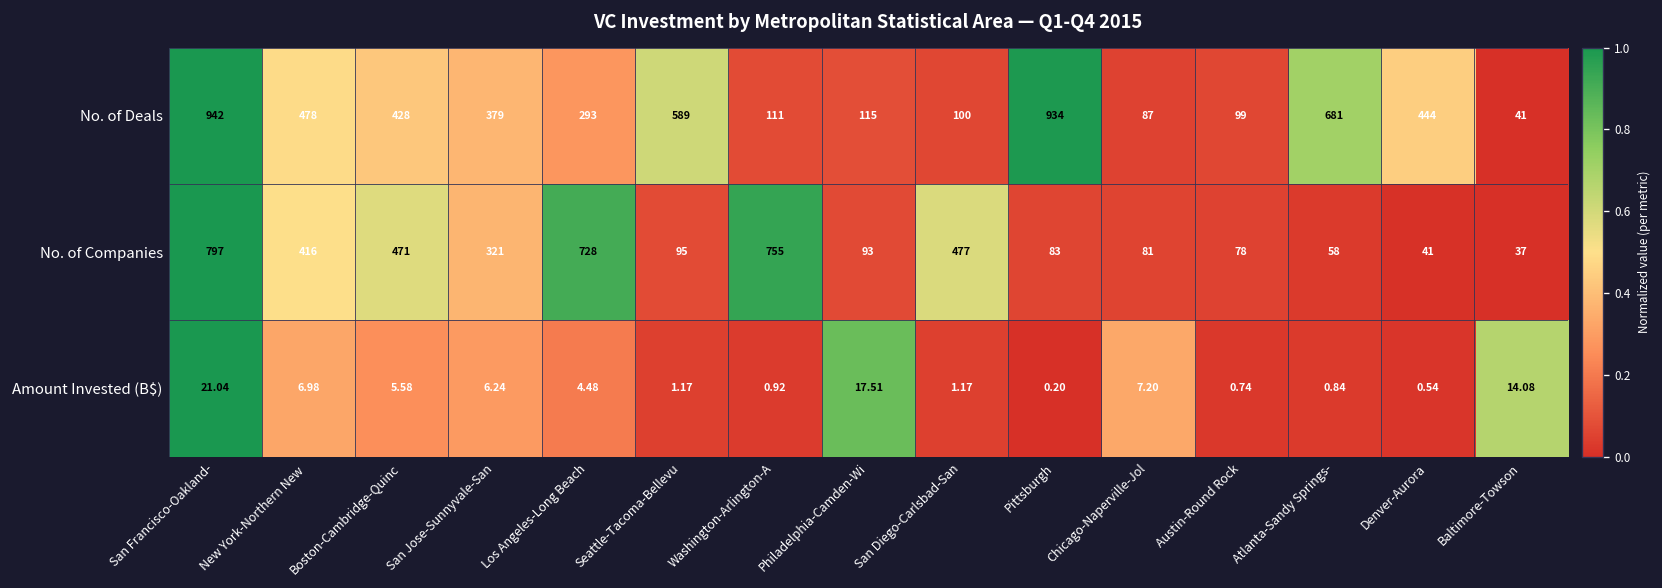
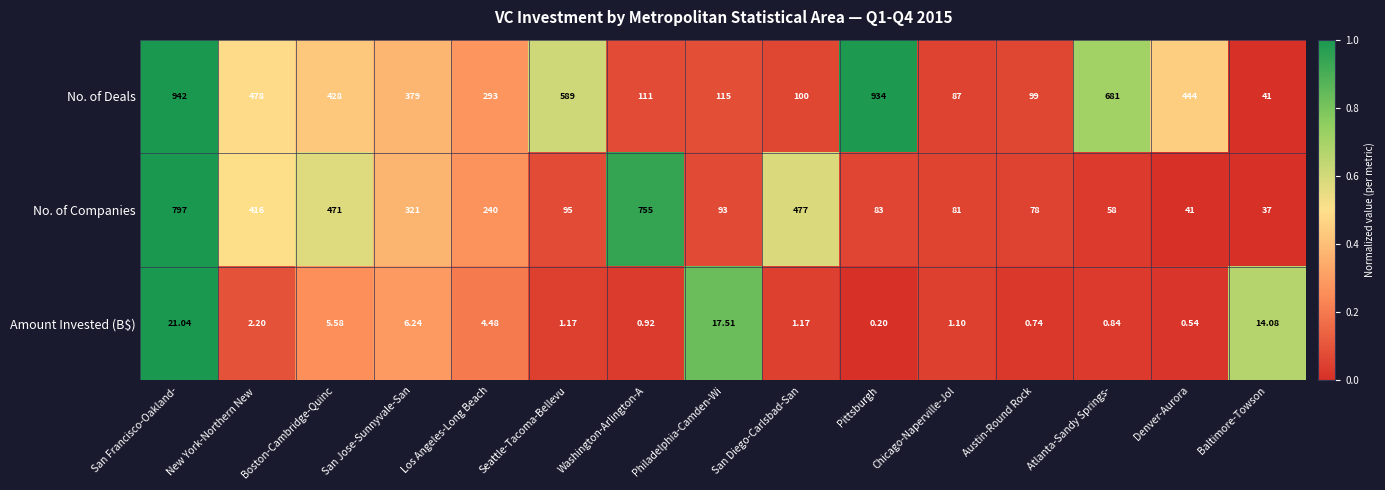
  {
    "No. of Deals": {
      "San Francisco-Oakland-": 942,
      "New York-Northern New": 478,
      "Boston-Cambridge-Quinc": 428,
      "San Jose-Sunnyvale-San": 379,
      "Los Angeles-Long Beach": 293,
      "Seattle-Tacoma-Bellevu": 589,
      "Washington-Arlington-A": 111,
      "Philadelphia-Camden-Wi": 115,
      "San Diego-Carlsbad-San": 100,
      "Pittsburgh": 934,
      "Chicago-Naperville-Jol": 87,
      "Austin-Round Rock": 99,
      "Atlanta-Sandy Springs-": 681,
      "Denver-Aurora": 444,
      "Baltimore-Towson": 41
    },
    "No. of Companies": {
      "San Francisco-Oakland-": 797,
      "New York-Northern New": 416,
      "Boston-Cambridge-Quinc": 471,
      "San Jose-Sunnyvale-San": 321,
-     "Los Angeles-Long Beach": 728,
+     "Los Angeles-Long Beach": 240,
      "Seattle-Tacoma-Bellevu": 95,
      "Washington-Arlington-A": 755,
      "Philadelphia-Camden-Wi": 93,
      "San Diego-Carlsbad-San": 477,
      "Pittsburgh": 83,
      "Chicago-Naperville-Jol": 81,
      "Austin-Round Rock": 78,
      "Atlanta-Sandy Springs-": 58,
      "Denver-Aurora": 41,
      "Baltimore-Towson": 37
    },
    "Amount Invested (B$)": {
      "San Francisco-Oakland-": 21.04,
-     "New York-Northern New": 6.98,
+     "New York-Northern New": 2.20,
      "Boston-Cambridge-Quinc": 5.58,
      "San Jose-Sunnyvale-San": 6.24,
      "Los Angeles-Long Beach": 4.48,
      "Seattle-Tacoma-Bellevu": 1.17,
      "Washington-Arlington-A": 0.92,
      "Philadelphia-Camden-Wi": 17.51,
      "San Diego-Carlsbad-San": 1.17,
      "Pittsburgh": 0.20,
-     "Chicago-Naperville-Jol": 7.20,
+     "Chicago-Naperville-Jol": 1.10,
      "Austin-Round Rock": 0.74,
      "Atlanta-Sandy Springs-": 0.84,
      "Denver-Aurora": 0.54,
      "Baltimore-Towson": 14.08
    }
  }
